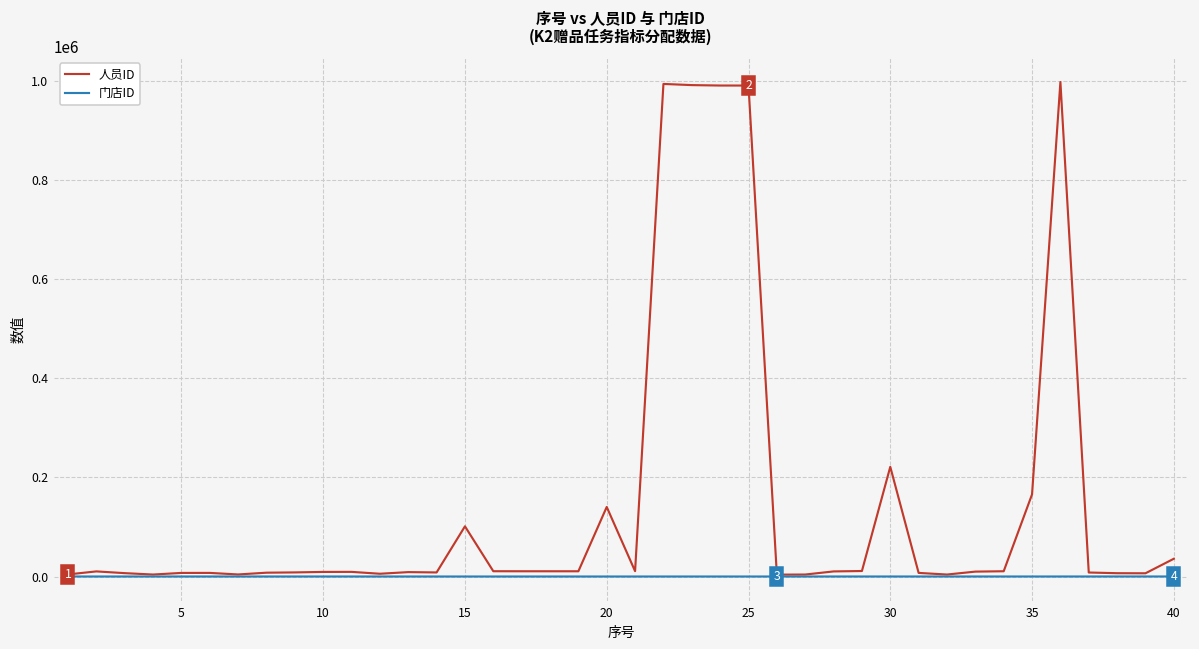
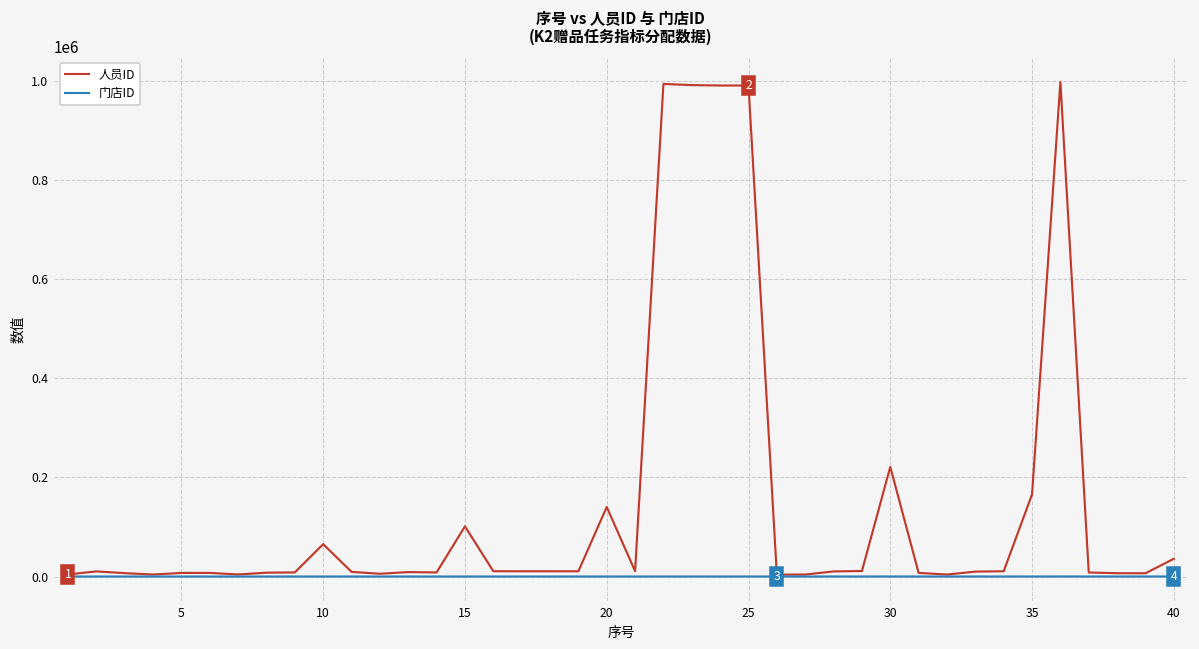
  {
    "人员ID": {
      "5": 10000,
-     "10": 10000,
+     "10": 70000,
      "15": 100000,
      "20": 140000,
      "30": 220000,
      "35": 170000,
      "40": 40000
    },
    "门店ID": {
      "5": 0,
      "10": 0,
      "15": 0,
      "20": 0,
      "25": 0,
      "30": 0,
      "35": 0
    }
  }
